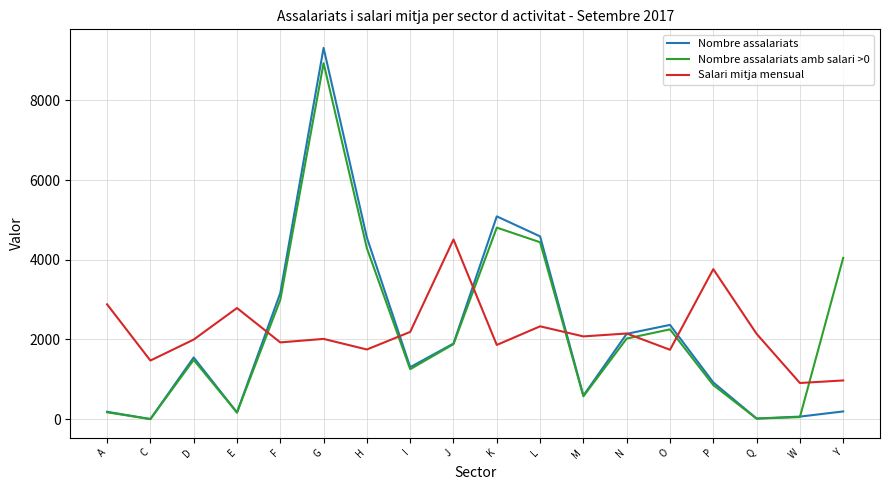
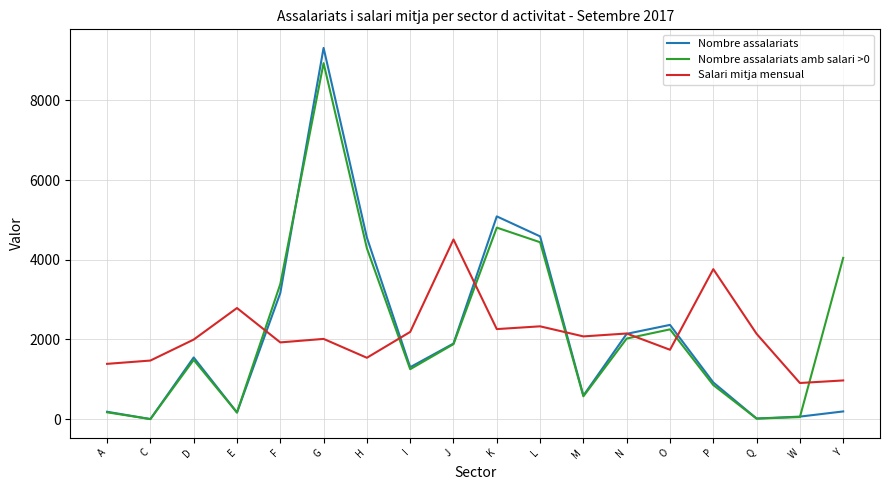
  {
    "Nombre assalariats": {
      "F": 3200,
      "G": 9300,
      "H": 4600,
      "K": 5100,
      "L": 4600,
      "O": 2400,
      "P": 900,
      "Y": 200
    },
    "Nombre assalariats amb salari >0": {
-     "F": 3000,
+     "F": 3400,
      "G": 8900,
      "H": 4300,
      "K": 4800,
      "L": 4400,
      "N": 2000,
      "O": 2300,
      "P": 900,
      "Y": 4000
    },
    "Salari mitja mensual": {
-     "A": 2900,
+     "A": 1400,
      "C": 1500,
      "D": 2000,
      "E": 2800,
      "F": 1900,
      "G": 2000,
-     "H": 1700,
+     "H": 1500,
      "I": 2200,
      "J": 4500,
-     "K": 1900,
+     "K": 2300,
      "L": 2300,
      "M": 2100,
      "O": 1700,
      "P": 3800,
      "Q": 2100,
      "W": 900,
      "Y": 1000
    }
  }
